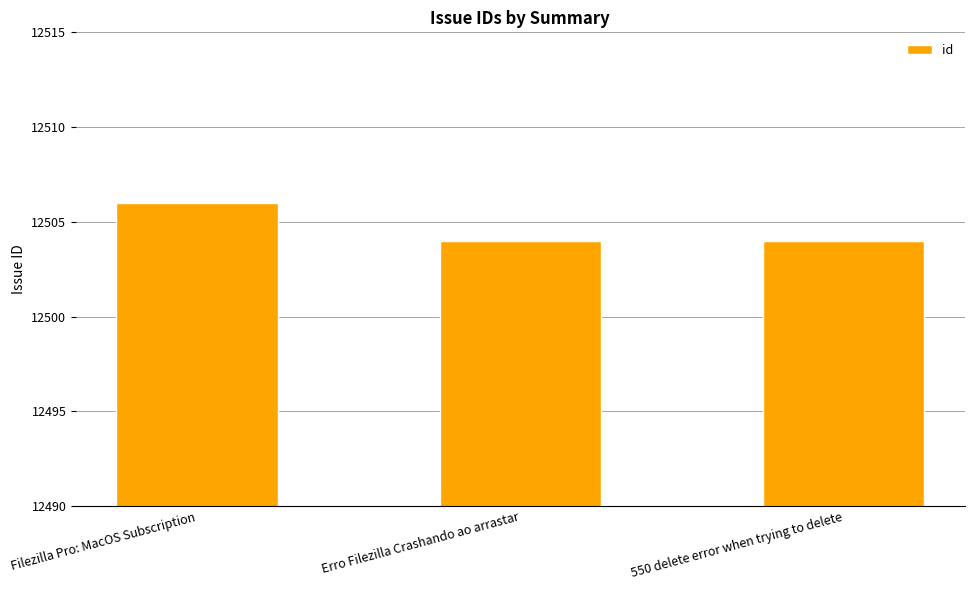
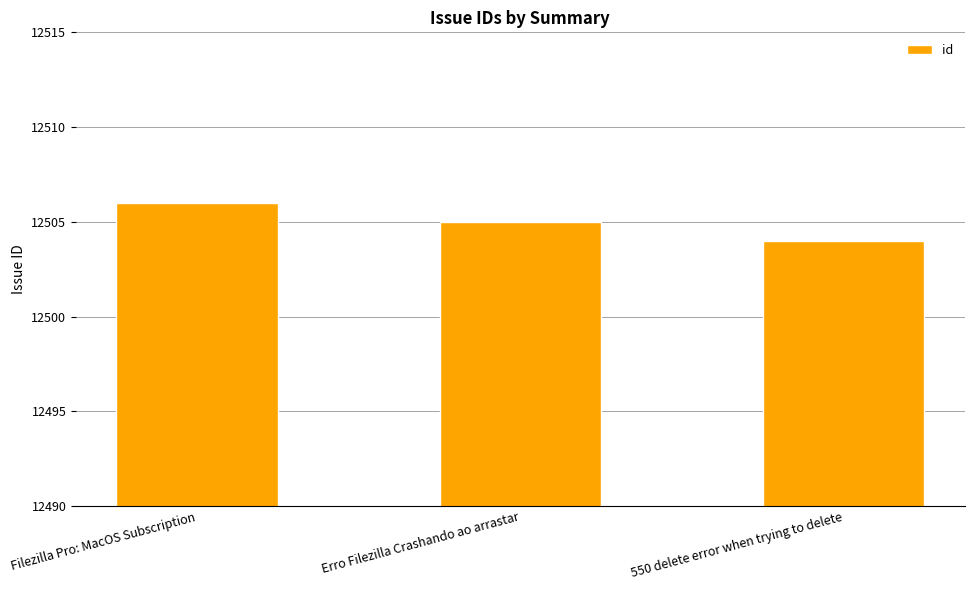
  {
    "Filezilla Pro: MacOS Subscription": 12506,
-   "Erro Filezilla Crashando ao arrastar": 12504,
+   "Erro Filezilla Crashando ao arrastar": 12505,
    "550 delete error when trying to delete": 12504
  }
